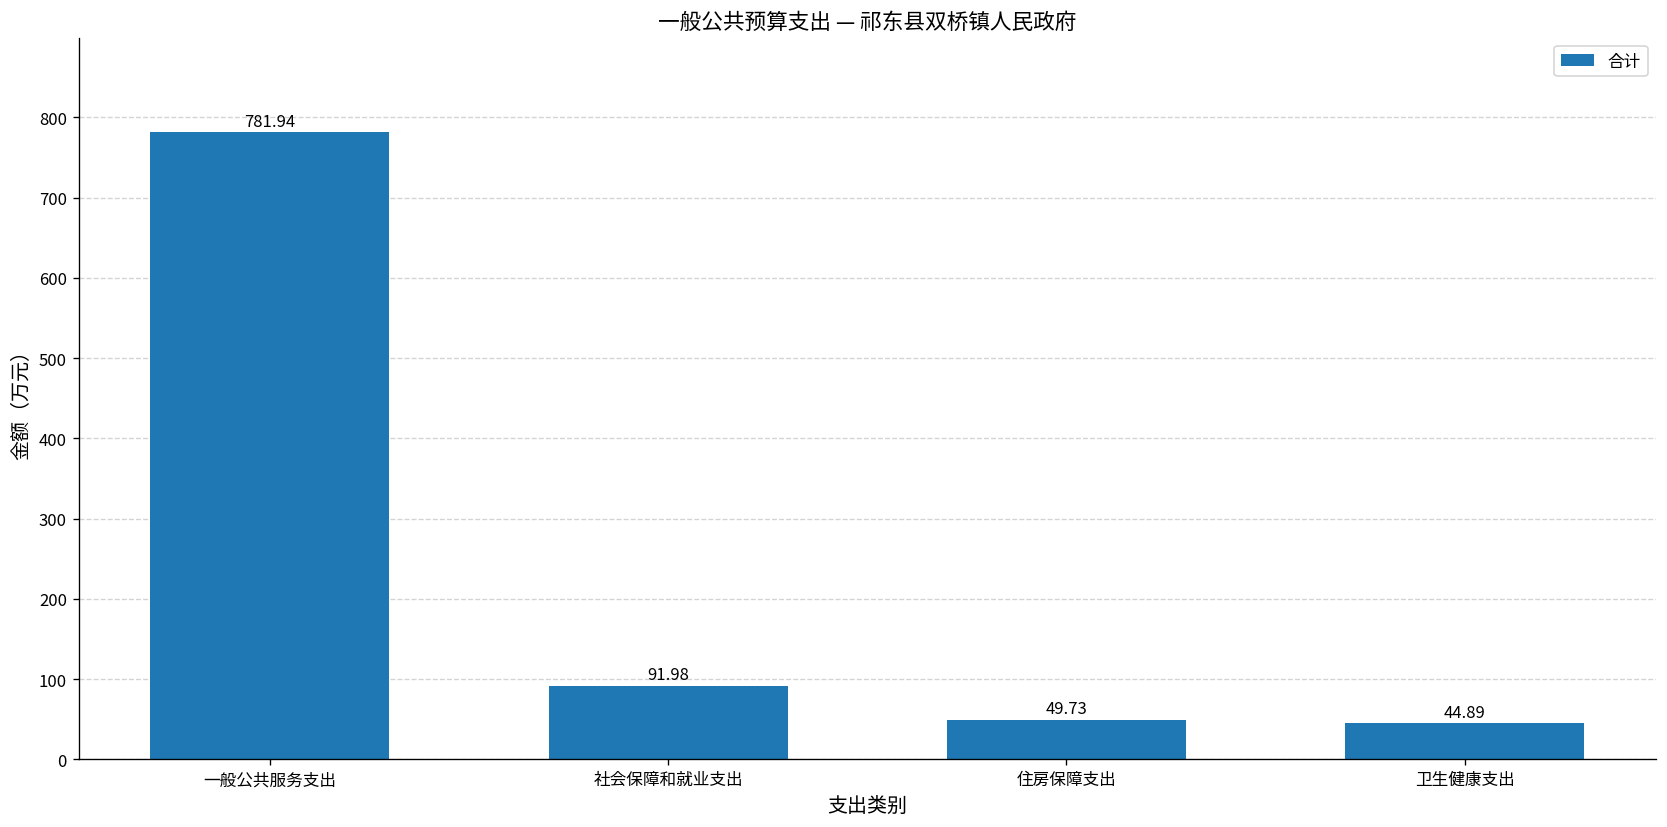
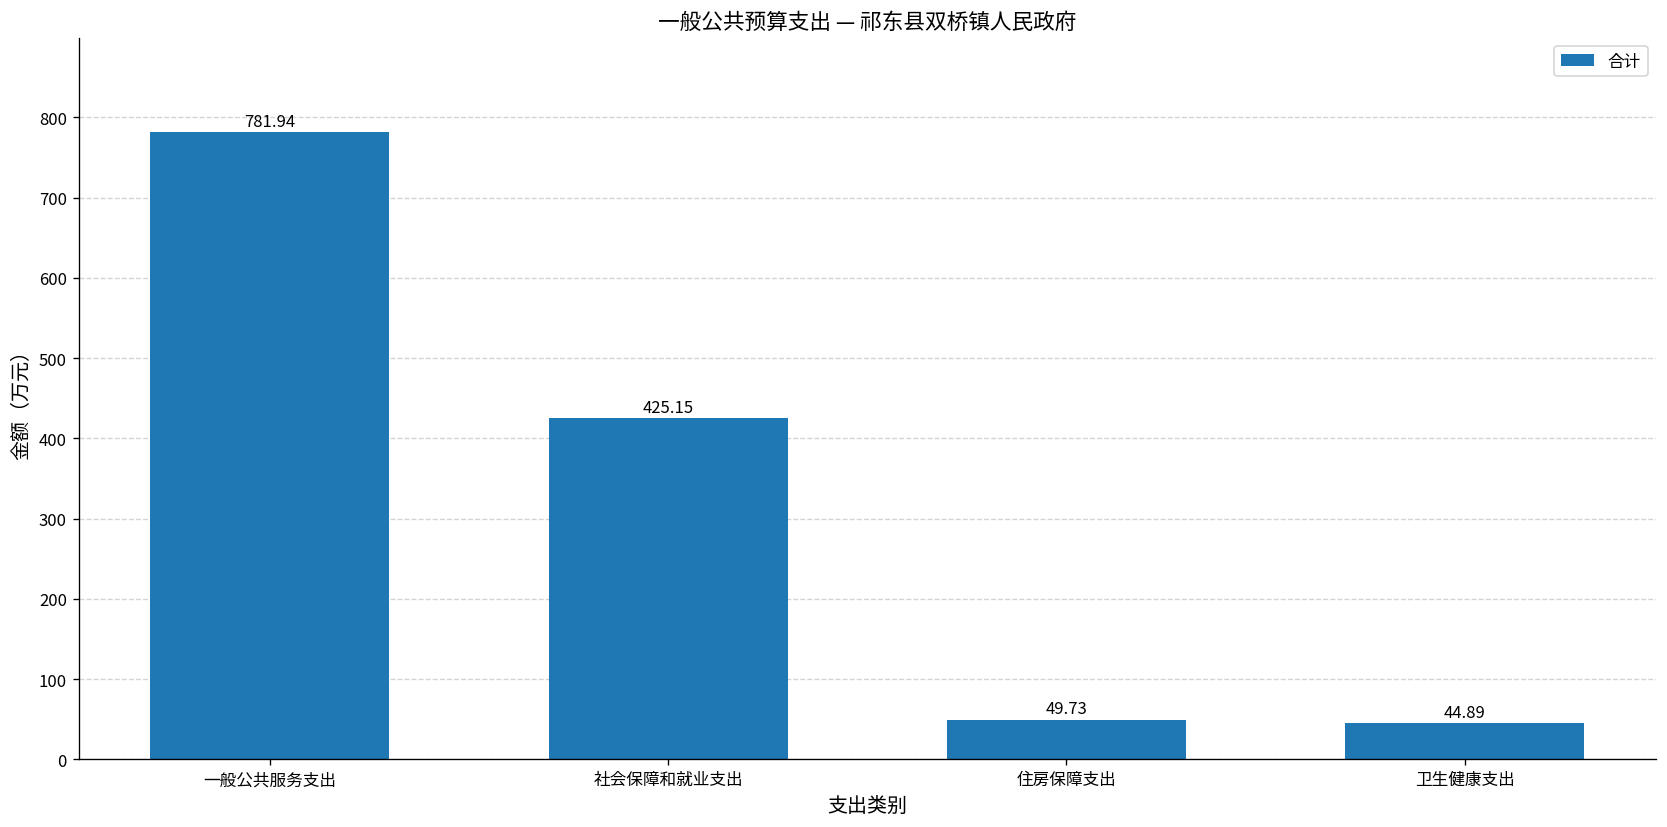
  {
    "一般公共服务支出": 781.94,
-   "社会保障和就业支出": 91.98,
+   "社会保障和就业支出": 425.15,
    "住房保障支出": 49.73,
    "卫生健康支出": 44.89
  }
